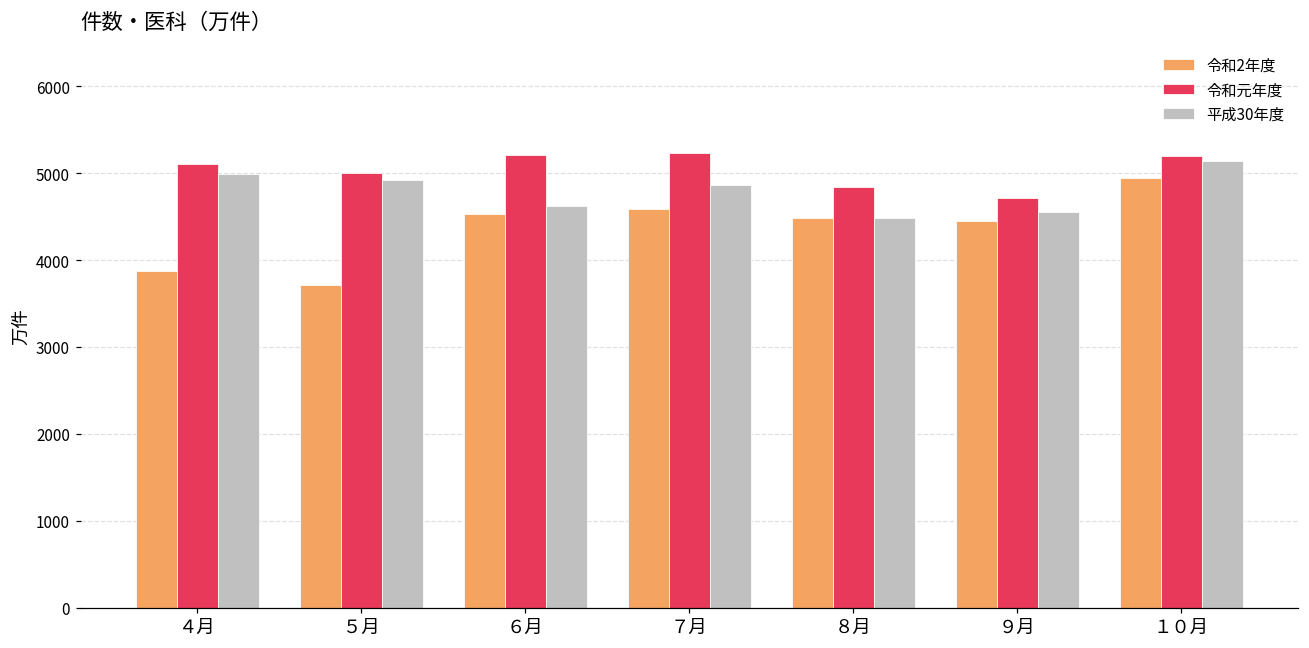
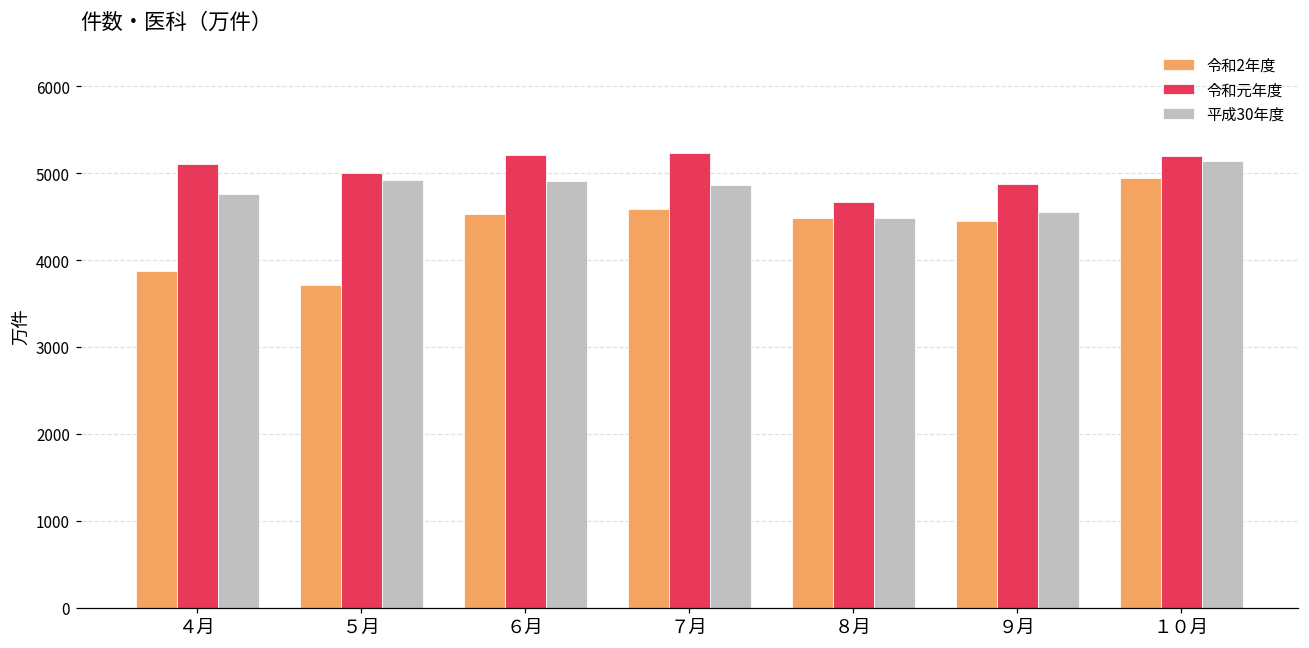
  {
    "令和2年度": {
      "４月": 3900,
      "５月": 3700,
      "６月": 4500,
      "７月": 4600,
      "８月": 4500,
      "９月": 4400,
      "１０月": 4900
    },
    "令和元年度": {
      "４月": 5100,
      "５月": 5000,
      "６月": 5200,
      "７月": 5200,
-     "８月": 4800,
-     "９月": 4700,
+     "８月": 4700,
+     "９月": 4900,
      "１０月": 5200
    },
    "平成30年度": {
-     "４月": 5000,
+     "４月": 4800,
      "５月": 4900,
-     "６月": 4600,
+     "６月": 4900,
      "７月": 4900,
      "８月": 4500,
      "９月": 4600,
      "１０月": 5100
    }
  }
